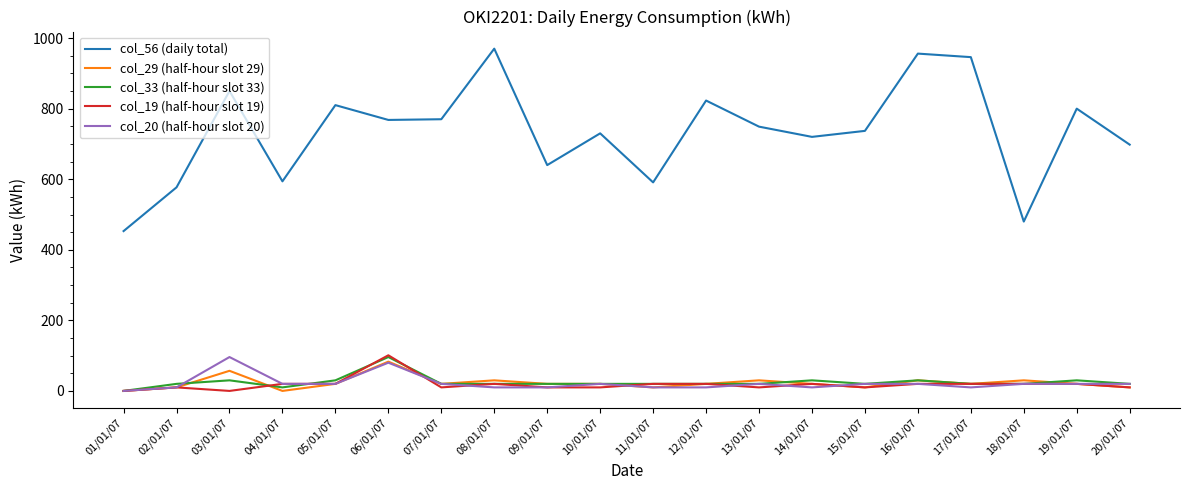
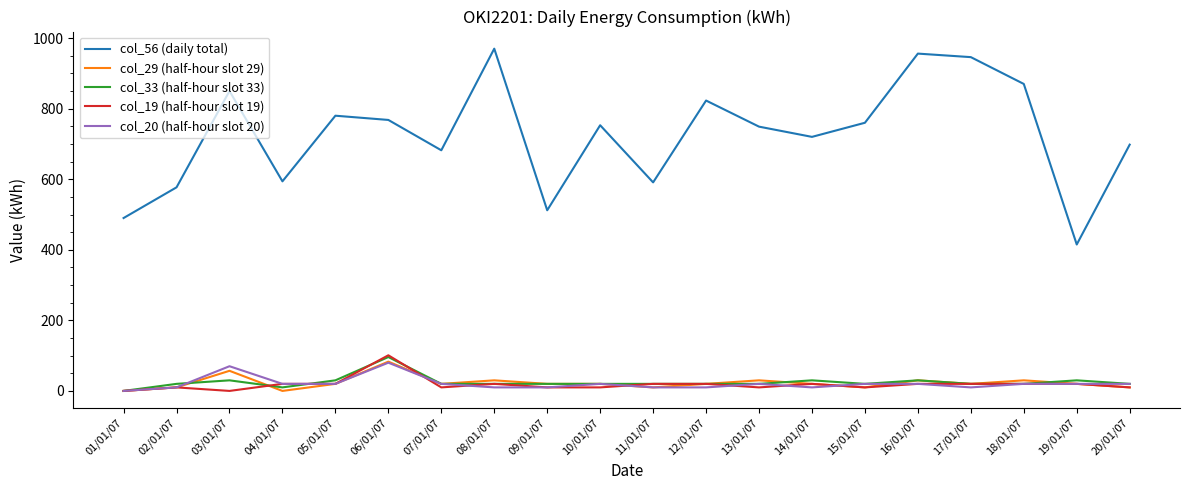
  {
    "col_56 (daily total)": {
-     "01/01/07": 450,
+     "01/01/07": 490,
      "02/01/07": 580,
      "04/01/07": 590,
-     "05/01/07": 810,
+     "05/01/07": 780,
      "06/01/07": 770,
-     "07/01/07": 770,
+     "07/01/07": 680,
      "08/01/07": 970,
-     "09/01/07": 640,
-     "10/01/07": 730,
+     "09/01/07": 510,
+     "10/01/07": 750,
      "11/01/07": 590,
      "12/01/07": 820,
      "13/01/07": 750,
      "14/01/07": 720,
-     "15/01/07": 740,
+     "15/01/07": 760,
      "16/01/07": 960,
      "17/01/07": 950,
-     "18/01/07": 480,
-     "19/01/07": 800,
+     "18/01/07": 870,
+     "19/01/07": 420,
      "20/01/07": 700
    },
    "col_29 (half-hour slot 29)": {
      "03/01/07": 60,
      "04/01/07": 0,
      "08/01/07": 30,
      "13/01/07": 30,
      "18/01/07": 30
    },
    "col_33 (half-hour slot 33)": {
      "02/01/07": 20,
      "03/01/07": 30,
      "04/01/07": 10,
      "05/01/07": 30,
      "14/01/07": 30,
      "19/01/07": 30
    },
    "col_19 (half-hour slot 19)": {
      "03/01/07": 0,
      "07/01/07": 10,
      "10/01/07": 10,
      "13/01/07": 10
    },
    "col_20 (half-hour slot 20)": {
-     "03/01/07": 100,
+     "03/01/07": 70,
      "08/01/07": 10,
      "12/01/07": 10,
      "14/01/07": 10,
      "17/01/07": 10
    }
  }
